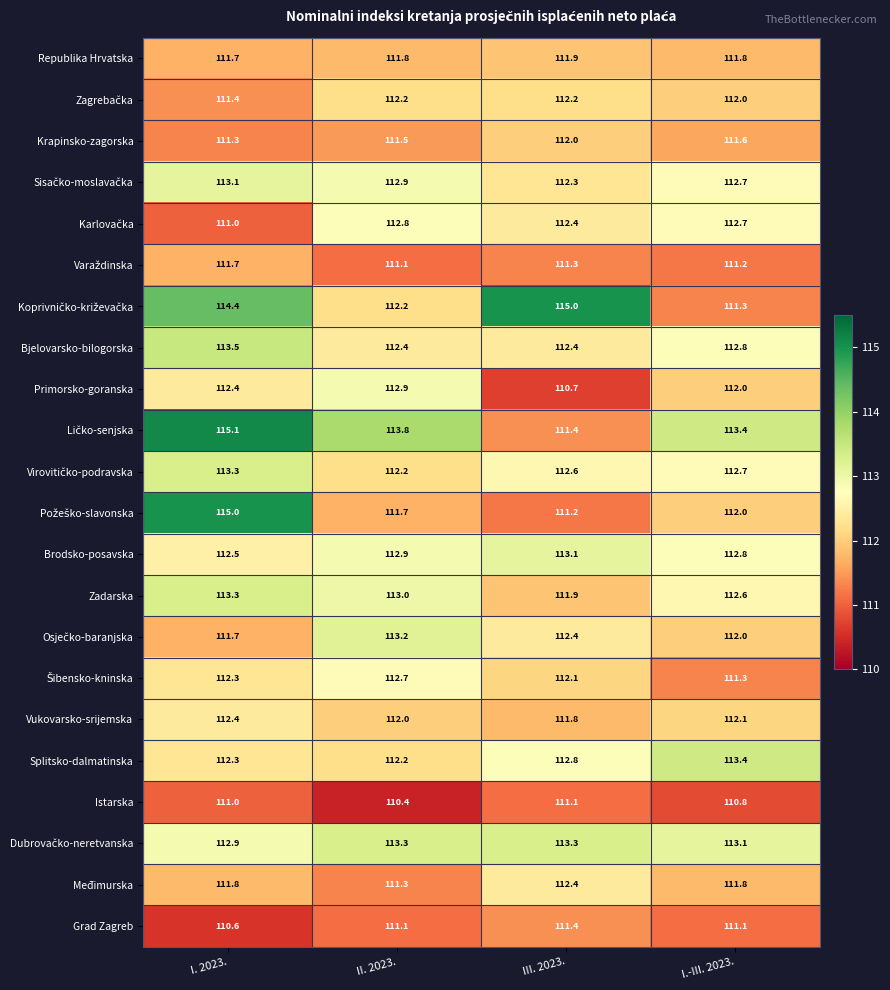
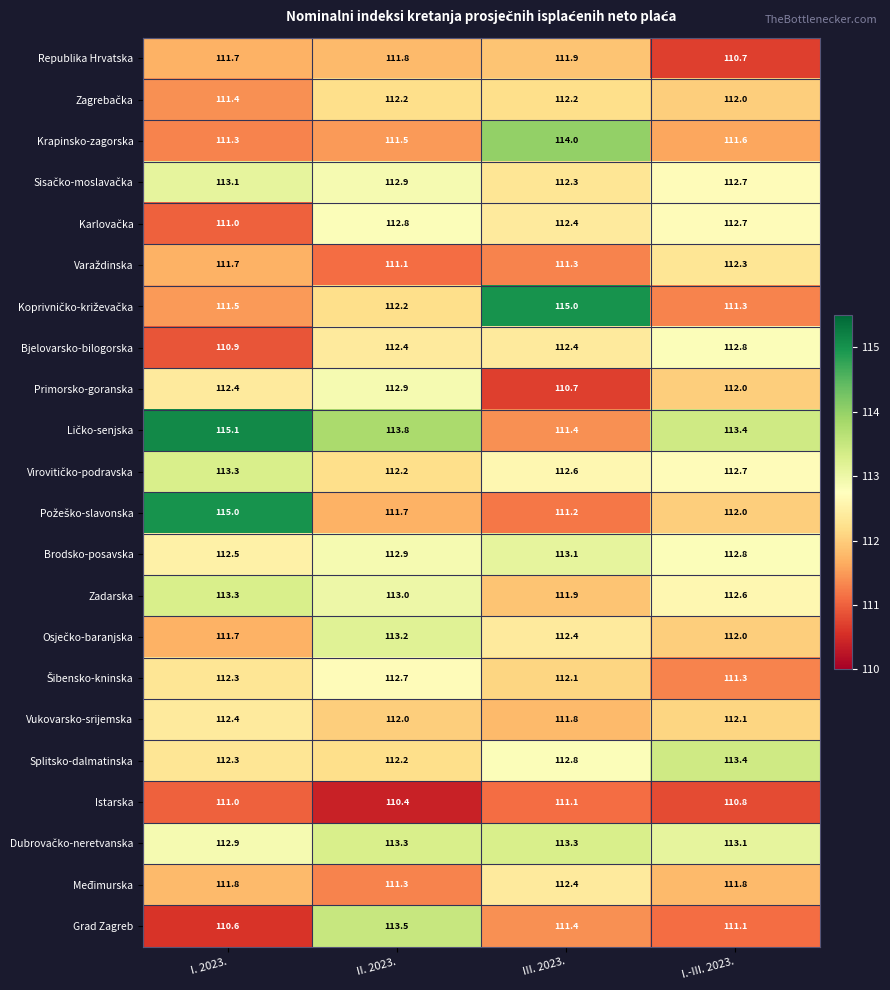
  {
    "Republika Hrvatska": {
      "I. 2023.": 111.7,
      "II. 2023.": 111.8,
      "III. 2023.": 111.9,
-     "I.-III. 2023.": 111.8
+     "I.-III. 2023.": 110.7
    },
    "Zagrebačka": {
      "I. 2023.": 111.4,
      "II. 2023.": 112.2,
      "III. 2023.": 112.2,
      "I.-III. 2023.": 112.0
    },
    "Krapinsko-zagorska": {
      "I. 2023.": 111.3,
      "II. 2023.": 111.5,
-     "III. 2023.": 112.0,
+     "III. 2023.": 114.0,
      "I.-III. 2023.": 111.6
    },
    "Sisačko-moslavačka": {
      "I. 2023.": 113.1,
      "II. 2023.": 112.9,
      "III. 2023.": 112.3,
      "I.-III. 2023.": 112.7
    },
    "Karlovačka": {
      "I. 2023.": 111.0,
      "II. 2023.": 112.8,
      "III. 2023.": 112.4,
      "I.-III. 2023.": 112.7
    },
    "Varaždinska": {
      "I. 2023.": 111.7,
      "II. 2023.": 111.1,
      "III. 2023.": 111.3,
-     "I.-III. 2023.": 111.2
+     "I.-III. 2023.": 112.3
    },
    "Koprivničko-križevačka": {
-     "I. 2023.": 114.4,
+     "I. 2023.": 111.5,
      "II. 2023.": 112.2,
      "III. 2023.": 115.0,
      "I.-III. 2023.": 111.3
    },
    "Bjelovarsko-bilogorska": {
-     "I. 2023.": 113.5,
+     "I. 2023.": 110.9,
      "II. 2023.": 112.4,
      "III. 2023.": 112.4,
      "I.-III. 2023.": 112.8
    },
    "Primorsko-goranska": {
      "I. 2023.": 112.4,
      "II. 2023.": 112.9,
      "III. 2023.": 110.7,
      "I.-III. 2023.": 112.0
    },
    "Ličko-senjska": {
      "I. 2023.": 115.1,
      "II. 2023.": 113.8,
      "III. 2023.": 111.4,
      "I.-III. 2023.": 113.4
    },
    "Virovitičko-podravska": {
      "I. 2023.": 113.3,
      "II. 2023.": 112.2,
      "III. 2023.": 112.6,
      "I.-III. 2023.": 112.7
    },
    "Požeško-slavonska": {
      "I. 2023.": 115.0,
      "II. 2023.": 111.7,
      "III. 2023.": 111.2,
      "I.-III. 2023.": 112.0
    },
    "Brodsko-posavska": {
      "I. 2023.": 112.5,
      "II. 2023.": 112.9,
      "III. 2023.": 113.1,
      "I.-III. 2023.": 112.8
    },
    "Zadarska": {
      "I. 2023.": 113.3,
      "II. 2023.": 113.0,
      "III. 2023.": 111.9,
      "I.-III. 2023.": 112.6
    },
    "Osječko-baranjska": {
      "I. 2023.": 111.7,
      "II. 2023.": 113.2,
      "III. 2023.": 112.4,
      "I.-III. 2023.": 112.0
    },
    "Šibensko-kninska": {
      "I. 2023.": 112.3,
      "II. 2023.": 112.7,
      "III. 2023.": 112.1,
      "I.-III. 2023.": 111.3
    },
    "Vukovarsko-srijemska": {
      "I. 2023.": 112.4,
      "II. 2023.": 112.0,
      "III. 2023.": 111.8,
      "I.-III. 2023.": 112.1
    },
    "Splitsko-dalmatinska": {
      "I. 2023.": 112.3,
      "II. 2023.": 112.2,
      "III. 2023.": 112.8,
      "I.-III. 2023.": 113.4
    },
    "Istarska": {
      "I. 2023.": 111.0,
      "II. 2023.": 110.4,
      "III. 2023.": 111.1,
      "I.-III. 2023.": 110.8
    },
    "Dubrovačko-neretvanska": {
      "I. 2023.": 112.9,
      "II. 2023.": 113.3,
      "III. 2023.": 113.3,
      "I.-III. 2023.": 113.1
    },
    "Međimurska": {
      "I. 2023.": 111.8,
      "II. 2023.": 111.3,
      "III. 2023.": 112.4,
      "I.-III. 2023.": 111.8
    },
    "Grad Zagreb": {
      "I. 2023.": 110.6,
-     "II. 2023.": 111.1,
+     "II. 2023.": 113.5,
      "III. 2023.": 111.4,
      "I.-III. 2023.": 111.1
    }
  }
